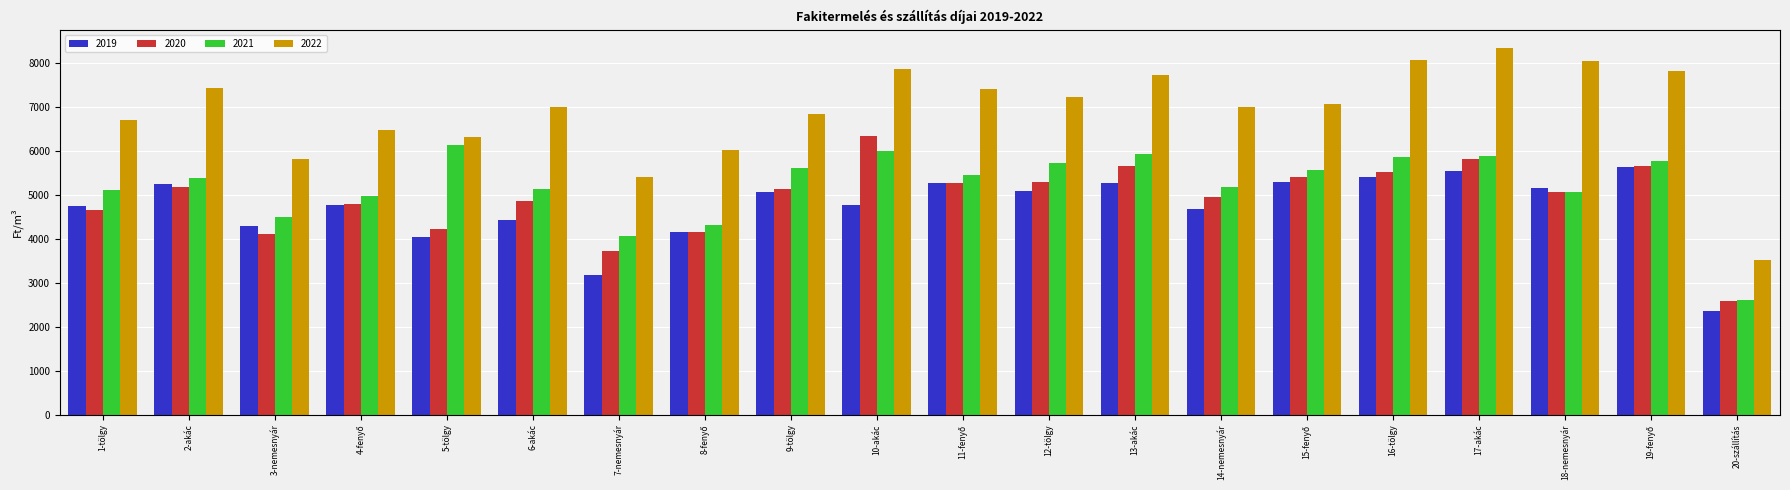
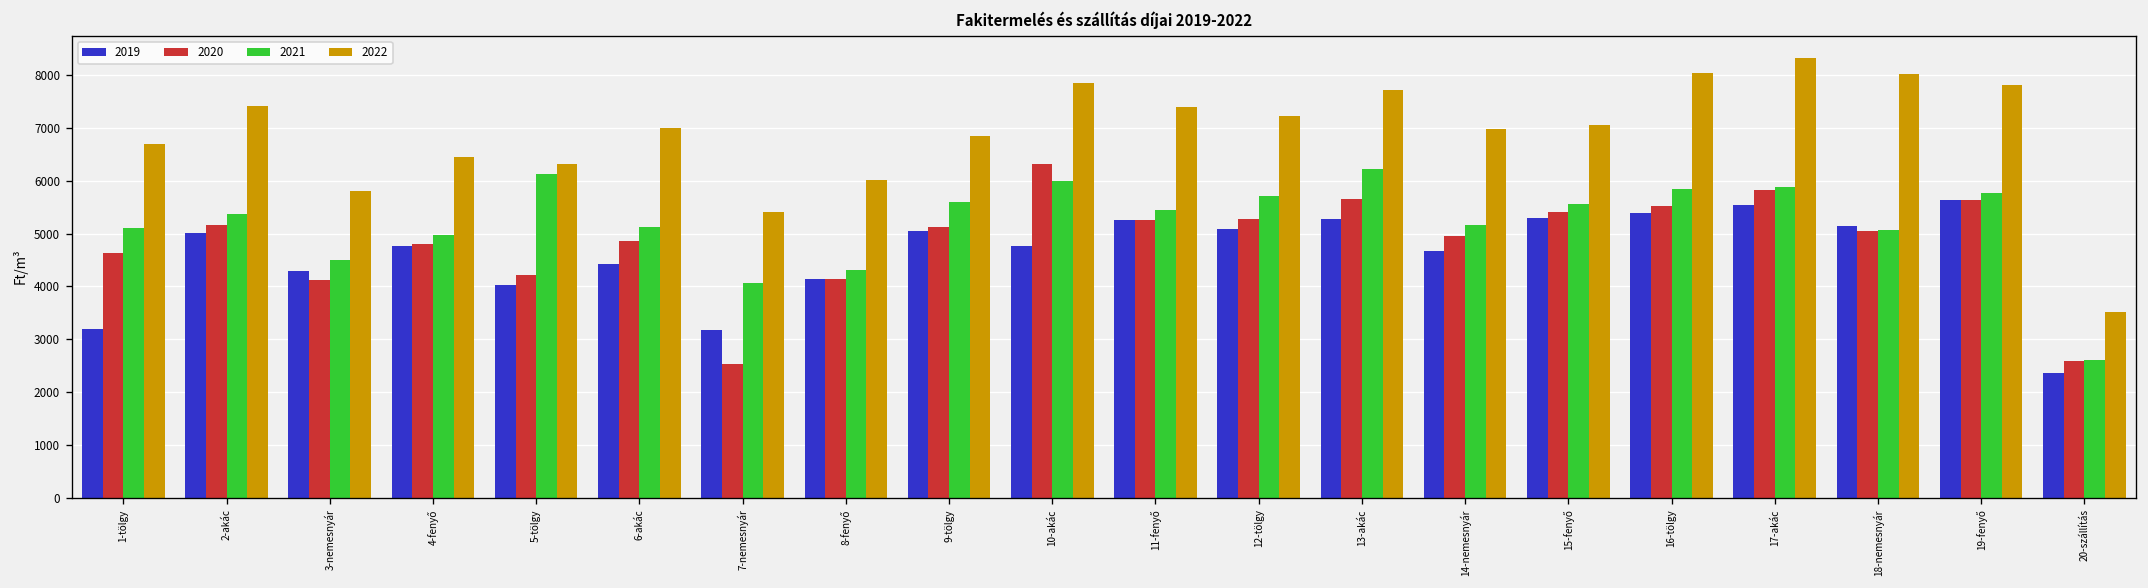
  {
    "2019": {
-     "1-tölgy": 4700,
-     "2-akác": 5200,
+     "1-tölgy": 3200,
+     "2-akác": 5000,
      "3-nemesnyár": 4300,
      "4-fenyő": 4800,
      "5-tölgy": 4000,
      "6-akác": 4400,
      "7-nemesnyár": 3200,
      "8-fenyő": 4100,
      "9-tölgy": 5100,
      "10-akác": 4800,
      "11-fenyő": 5300,
      "12-tölgy": 5100,
      "13-akác": 5300,
      "14-nemesnyár": 4700,
      "15-fenyő": 5300,
      "16-tölgy": 5400,
      "17-akác": 5500,
      "18-nemesnyár": 5100,
      "19-fenyő": 5600,
      "20-szállítás": 2400
    },
    "2020": {
      "1-tölgy": 4600,
      "2-akác": 5200,
      "3-nemesnyár": 4100,
      "4-fenyő": 4800,
      "5-tölgy": 4200,
      "6-akác": 4900,
-     "7-nemesnyár": 3700,
+     "7-nemesnyár": 2500,
      "8-fenyő": 4200,
      "9-tölgy": 5100,
      "10-akác": 6300,
      "11-fenyő": 5300,
      "12-tölgy": 5300,
      "13-akác": 5700,
      "14-nemesnyár": 4900,
      "15-fenyő": 5400,
      "16-tölgy": 5500,
      "17-akác": 5800,
      "18-nemesnyár": 5100,
      "19-fenyő": 5600,
      "20-szállítás": 2600
    },
    "2021": {
      "1-tölgy": 5100,
      "2-akác": 5400,
      "3-nemesnyár": 4500,
      "4-fenyő": 5000,
      "5-tölgy": 6100,
      "6-akác": 5100,
      "7-nemesnyár": 4100,
      "8-fenyő": 4300,
      "9-tölgy": 5600,
      "10-akác": 6000,
      "11-fenyő": 5400,
      "12-tölgy": 5700,
-     "13-akác": 5900,
+     "13-akác": 6200,
      "14-nemesnyár": 5200,
      "15-fenyő": 5600,
      "16-tölgy": 5900,
      "17-akác": 5900,
      "18-nemesnyár": 5100,
      "19-fenyő": 5800,
      "20-szállítás": 2600
    },
    "2022": {
      "1-tölgy": 6700,
      "2-akác": 7400,
      "3-nemesnyár": 5800,
      "4-fenyő": 6500,
      "5-tölgy": 6300,
      "6-akác": 7000,
      "7-nemesnyár": 5400,
      "8-fenyő": 6000,
      "9-tölgy": 6800,
      "10-akác": 7900,
      "11-fenyő": 7400,
      "12-tölgy": 7200,
      "13-akác": 7700,
      "14-nemesnyár": 7000,
      "15-fenyő": 7100,
      "16-tölgy": 8100,
      "17-akác": 8300,
      "18-nemesnyár": 8000,
      "19-fenyő": 7800,
      "20-szállítás": 3500
    }
  }
